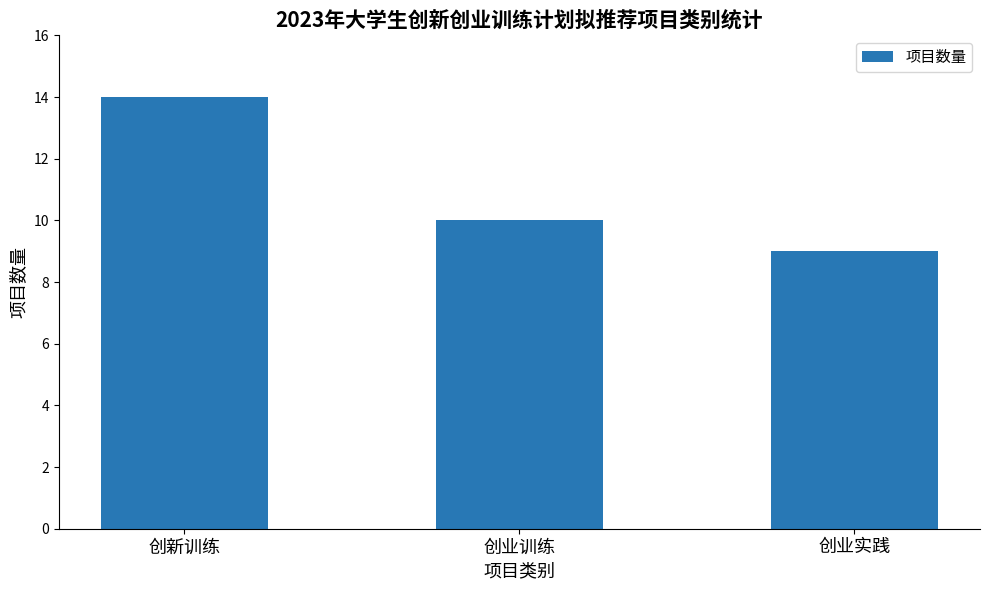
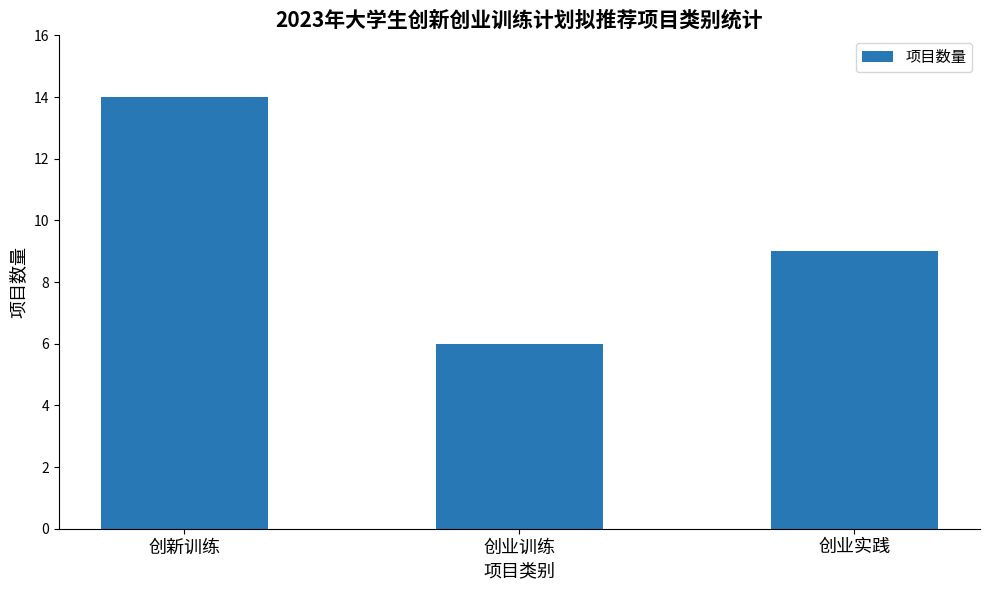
  {
    "创新训练": 14,
-   "创业训练": 10,
+   "创业训练": 6,
    "创业实践": 9
  }
